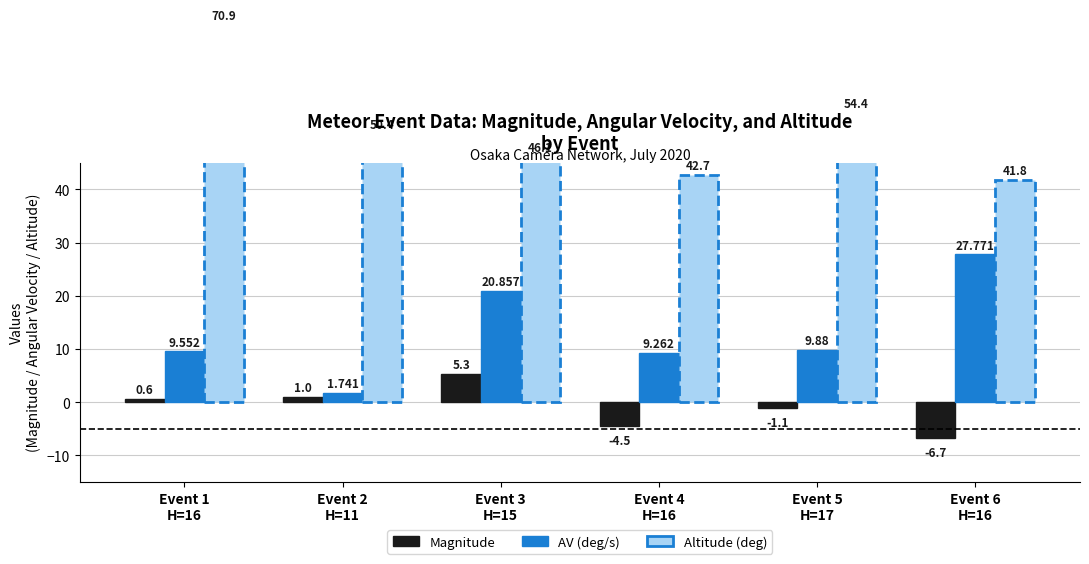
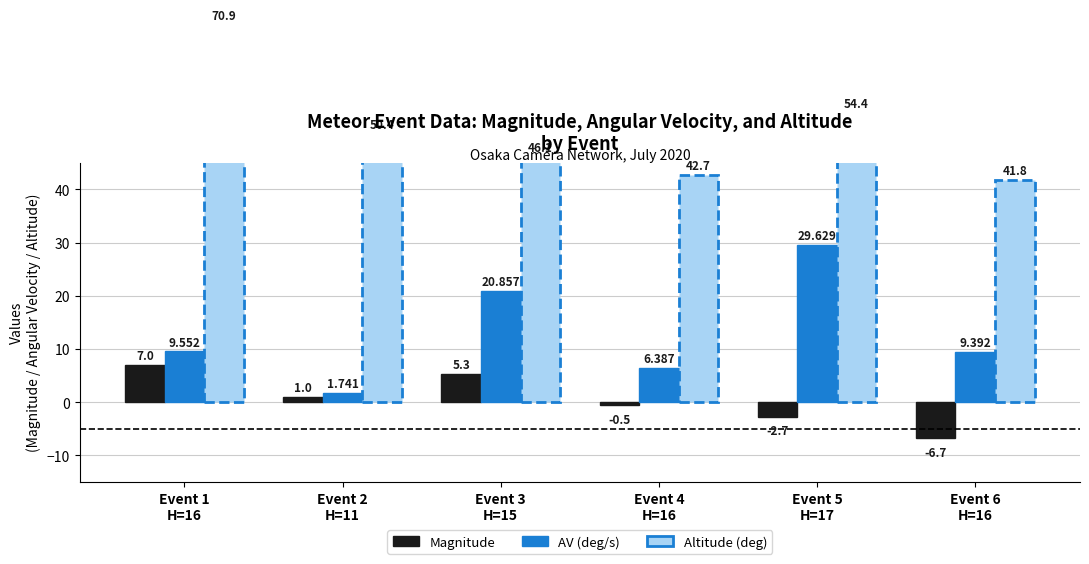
  {
    "Magnitude": {
-     "Event 1 H=16": 0.6,
+     "Event 1 H=16": 7.0,
      "Event 2 H=11": 1.0,
      "Event 3 H=15": 5.3,
-     "Event 4 H=16": -4.5,
-     "Event 5 H=17": -1.1,
+     "Event 4 H=16": -0.5,
+     "Event 5 H=17": -2.7,
      "Event 6 H=16": -6.7
    },
    "AV (deg/s)": {
      "Event 1 H=16": 9.552,
      "Event 2 H=11": 1.741,
      "Event 3 H=15": 20.857,
-     "Event 4 H=16": 9.262,
-     "Event 5 H=17": 9.88,
-     "Event 6 H=16": 27.771
+     "Event 4 H=16": 6.387,
+     "Event 5 H=17": 29.629,
+     "Event 6 H=16": 9.392
    },
    "Altitude (deg)": {
      "Event 4 H=16": 42.7,
      "Event 6 H=16": 41.8
    }
  }
